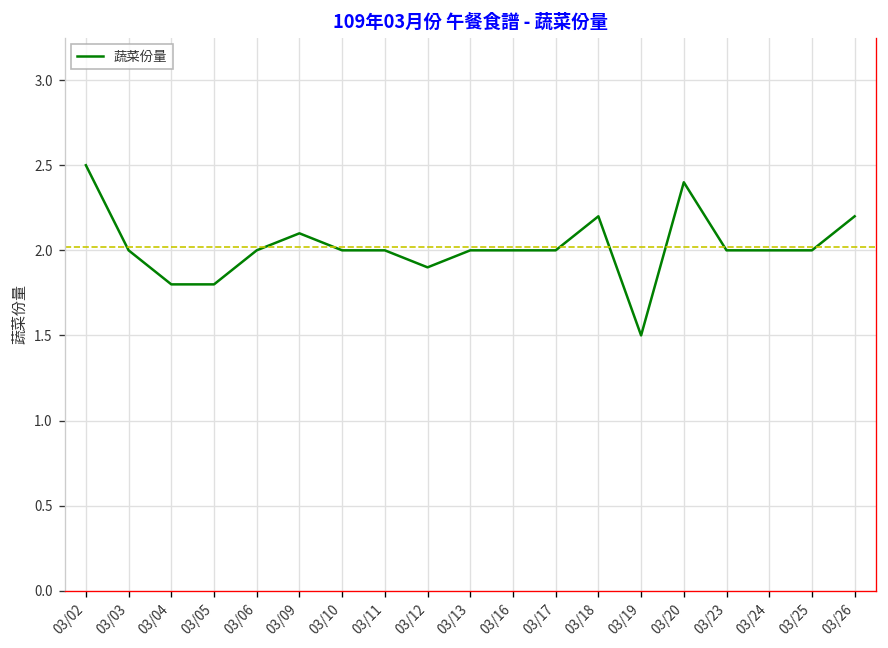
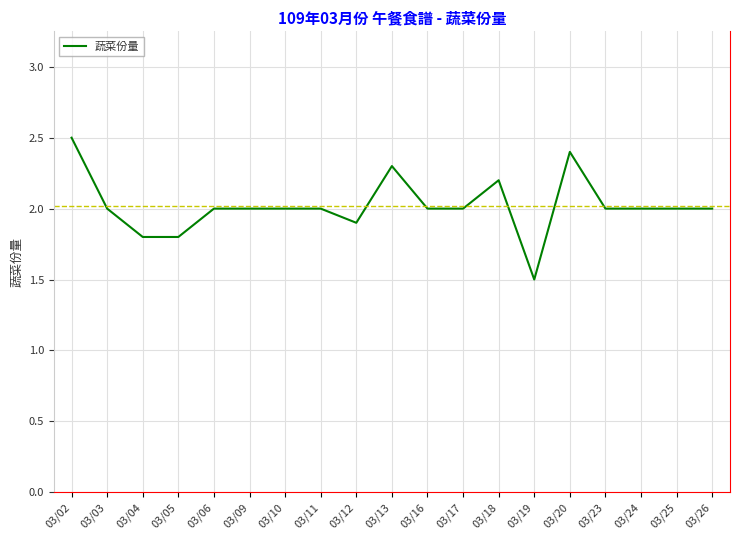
  {
    "03/02": 2.5,
    "03/03": 2.0,
    "03/04": 1.8,
    "03/05": 1.8,
    "03/06": 2.0,
-   "03/09": 2.1,
+   "03/09": 2.0,
    "03/10": 2.0,
    "03/11": 2.0,
    "03/12": 1.9,
-   "03/13": 2.0,
+   "03/13": 2.3,
    "03/16": 2.0,
    "03/17": 2.0,
    "03/18": 2.2,
    "03/19": 1.5,
    "03/20": 2.4,
    "03/23": 2.0,
    "03/24": 2.0,
    "03/25": 2.0,
-   "03/26": 2.2
+   "03/26": 2.0
  }
